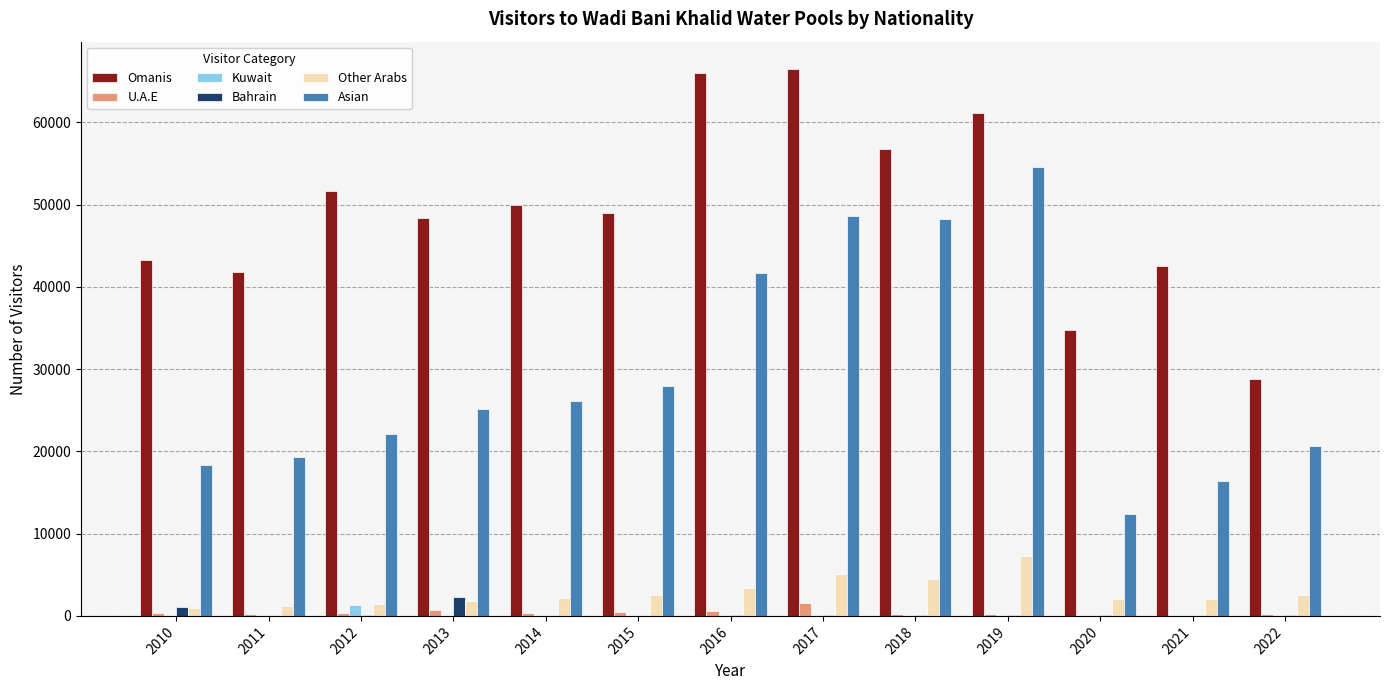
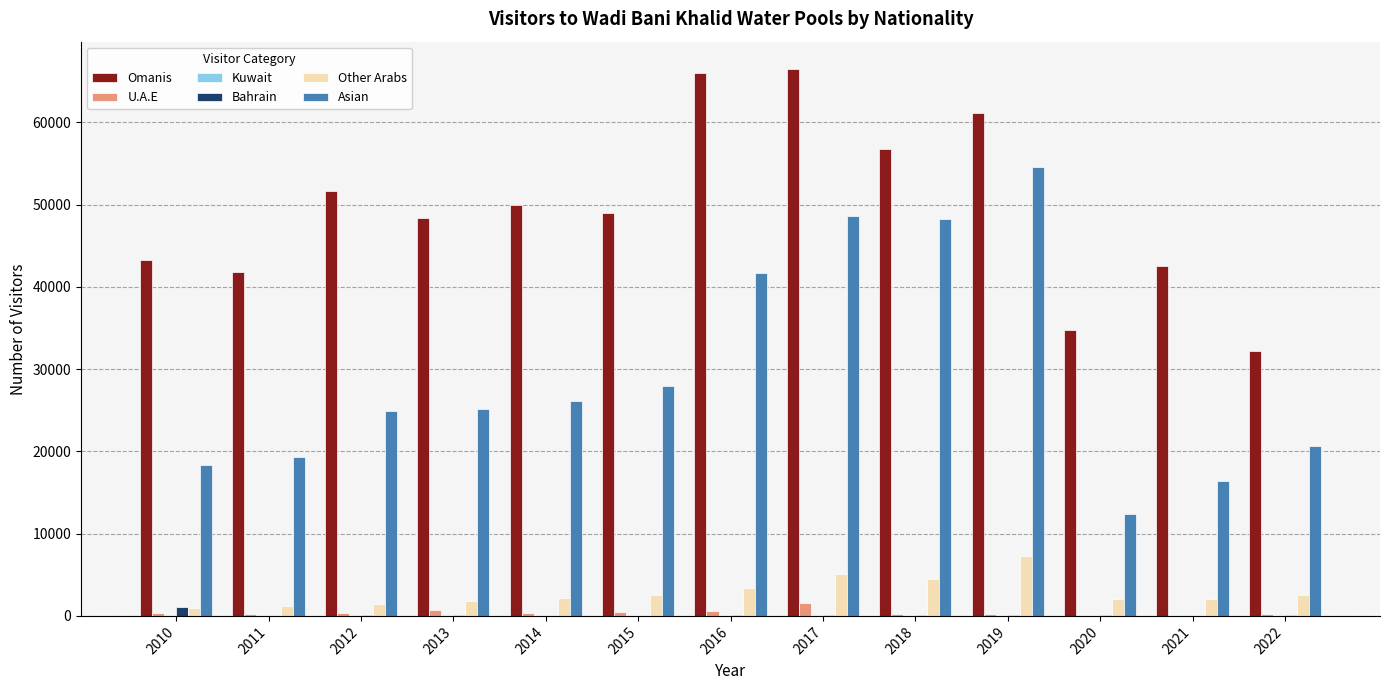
  {
    "Omanis": {
      "2010": 43000,
      "2011": 42000,
      "2012": 52000,
      "2013": 48000,
      "2014": 50000,
      "2015": 49000,
      "2016": 66000,
      "2017": 66000,
      "2018": 57000,
      "2019": 61000,
      "2020": 35000,
      "2021": 43000,
-     "2022": 29000
+     "2022": 32000
    },
    "U.A.E": {
      "2010": 0,
      "2012": 0,
      "2013": 1000,
      "2014": 0,
      "2015": 0,
      "2016": 1000,
      "2017": 2000
    },
    "Kuwait": {
-     "2012": 1000
+     "2012": 0
    },
    "Bahrain": {
      "2010": 1000,
-     "2013": 2000
+     "2013": 0
    },
    "Other Arabs": {
      "2010": 1000,
      "2011": 1000,
      "2012": 1000,
      "2013": 2000,
      "2014": 2000,
      "2015": 3000,
      "2016": 3000,
      "2017": 5000,
      "2018": 4000,
      "2019": 7000,
      "2020": 2000,
      "2021": 2000,
      "2022": 3000
    },
    "Asian": {
      "2010": 18000,
      "2011": 19000,
-     "2012": 22000,
+     "2012": 25000,
      "2013": 25000,
      "2014": 26000,
      "2015": 28000,
      "2016": 42000,
      "2017": 49000,
      "2018": 48000,
      "2019": 55000,
      "2020": 12000,
      "2021": 16000,
      "2022": 21000
    }
  }
